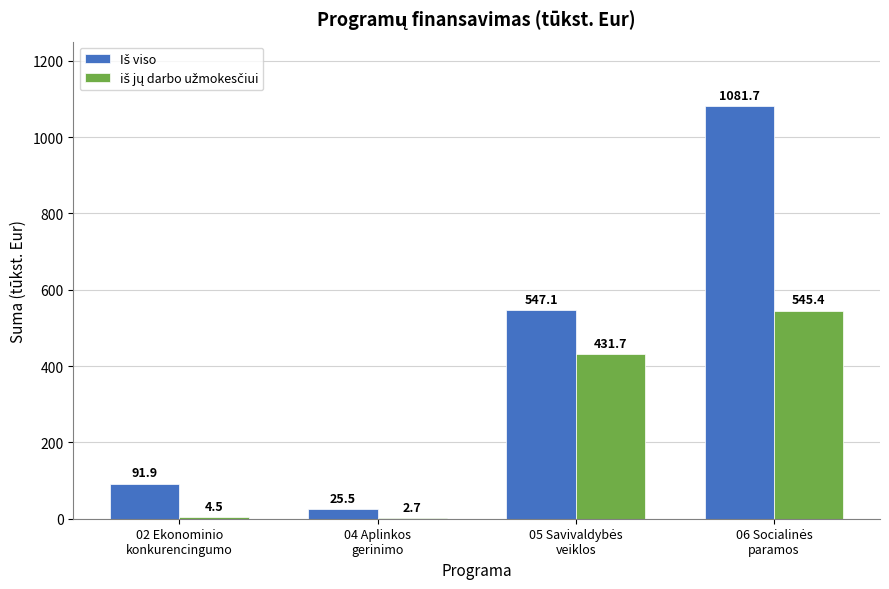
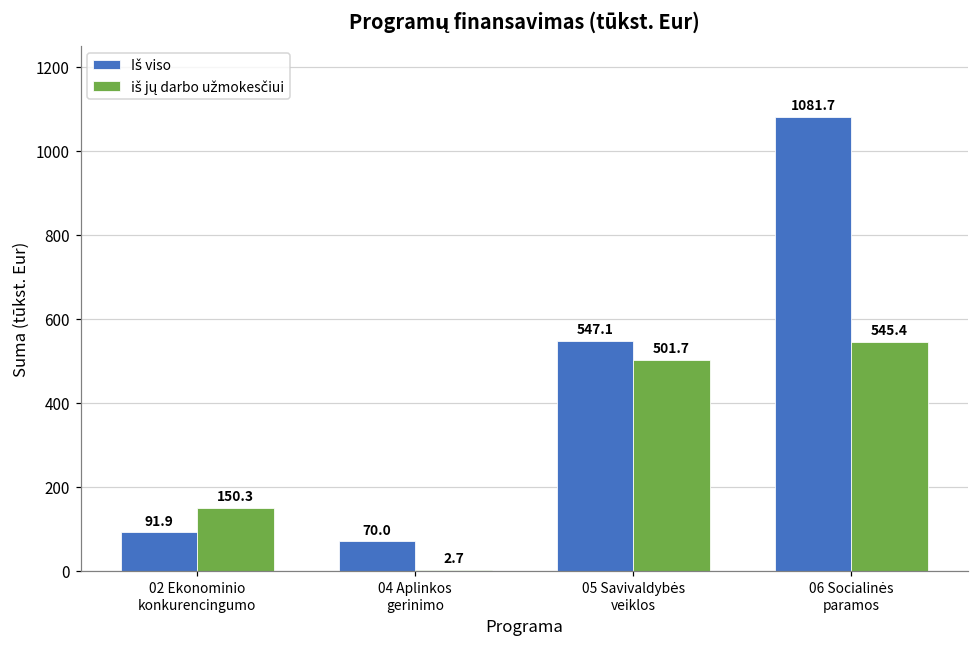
  {
    "Iš viso": {
      "02 Ekonominio konkurencingumo": 91.9,
-     "04 Aplinkos gerinimo": 25.5,
+     "04 Aplinkos gerinimo": 70.0,
      "05 Savivaldybės veiklos": 547.1,
      "06 Socialinės paramos": 1081.7
    },
    "iš jų darbo užmokesčiui": {
-     "02 Ekonominio konkurencingumo": 4.5,
+     "02 Ekonominio konkurencingumo": 150.3,
      "04 Aplinkos gerinimo": 2.7,
-     "05 Savivaldybės veiklos": 431.7,
+     "05 Savivaldybės veiklos": 501.7,
      "06 Socialinės paramos": 545.4
    }
  }
